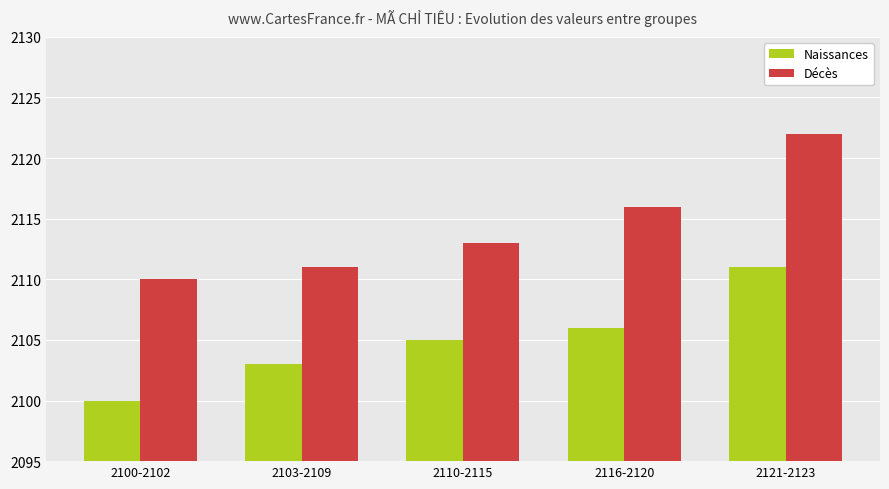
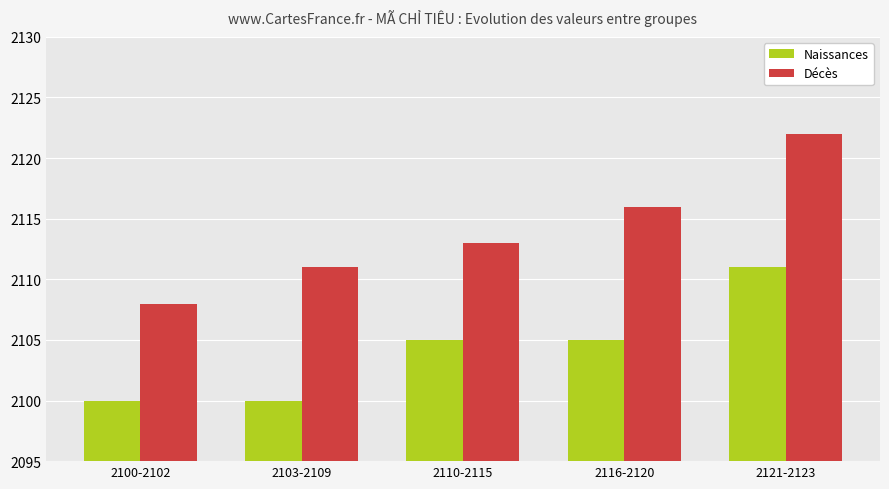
  {
    "Naissances": {
      "2100-2102": 2100,
-     "2103-2109": 2103,
+     "2103-2109": 2100,
      "2110-2115": 2105,
-     "2116-2120": 2106,
+     "2116-2120": 2105,
      "2121-2123": 2111
    },
    "Décès": {
-     "2100-2102": 2110,
+     "2100-2102": 2108,
      "2103-2109": 2111,
      "2110-2115": 2113,
      "2116-2120": 2116,
      "2121-2123": 2122
    }
  }
